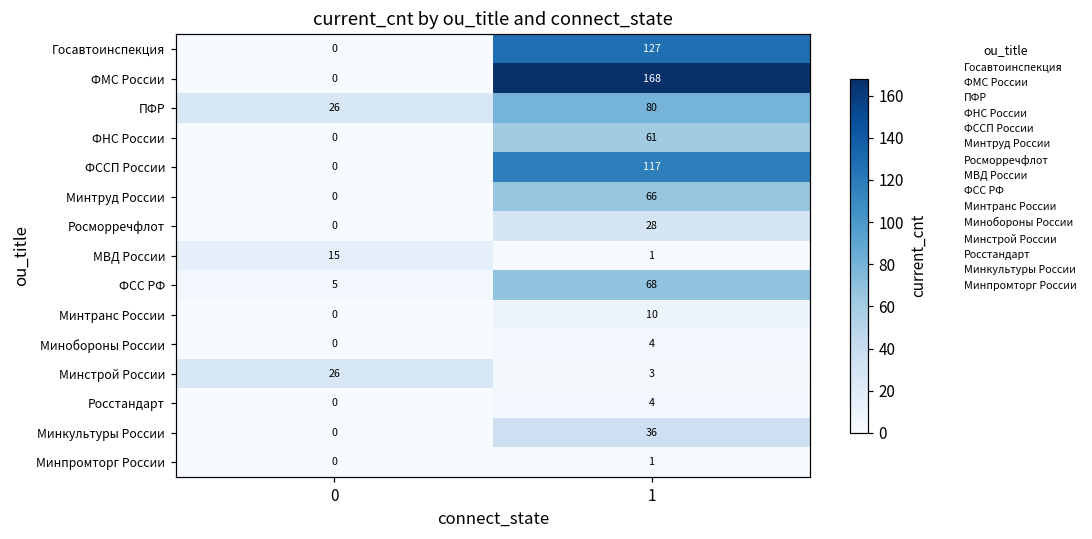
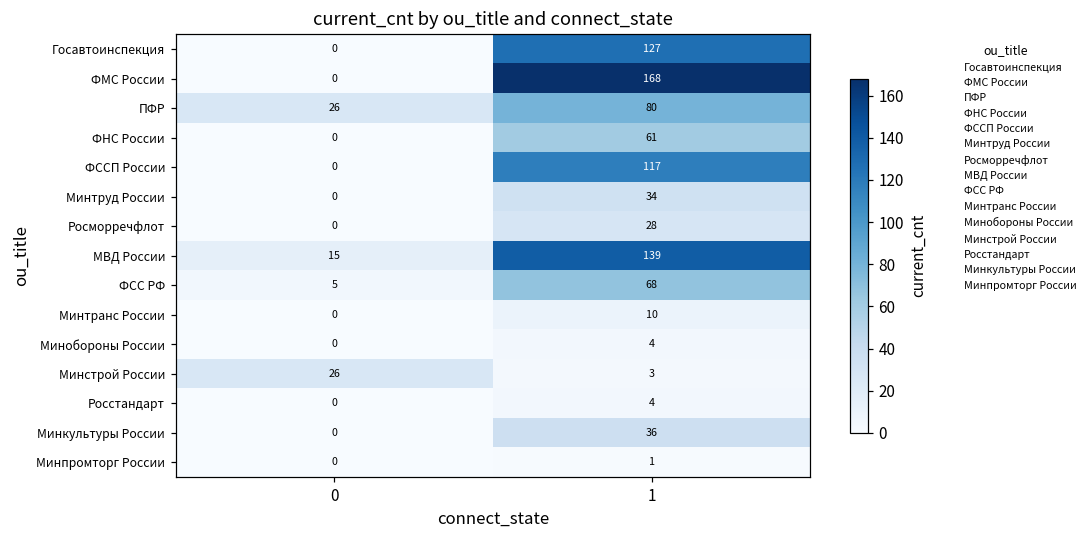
  {
    "Госавтоинспекция": {
      "0": 0,
      "1": 127
    },
    "ФМС России": {
      "0": 0,
      "1": 168
    },
    "ПФР": {
      "0": 26,
      "1": 80
    },
    "ФНС России": {
      "0": 0,
      "1": 61
    },
    "ФССП России": {
      "0": 0,
      "1": 117
    },
    "Минтруд России": {
      "0": 0,
-     "1": 66
+     "1": 34
    },
    "Росморречфлот": {
      "0": 0,
      "1": 28
    },
    "МВД России": {
      "0": 15,
-     "1": 1
+     "1": 139
    },
    "ФСС РФ": {
      "0": 5,
      "1": 68
    },
    "Минтранс России": {
      "0": 0,
      "1": 10
    },
    "Минобороны России": {
      "0": 0,
      "1": 4
    },
    "Минстрой России": {
      "0": 26,
      "1": 3
    },
    "Росстандарт": {
      "0": 0,
      "1": 4
    },
    "Минкультуры России": {
      "0": 0,
      "1": 36
    },
    "Минпромторг России": {
      "0": 0,
      "1": 1
    }
  }
